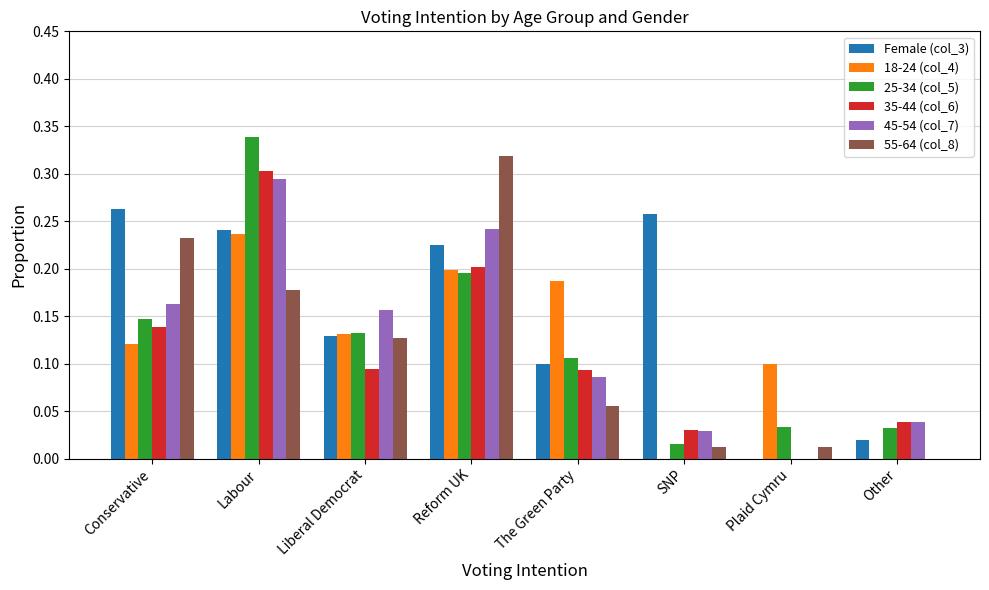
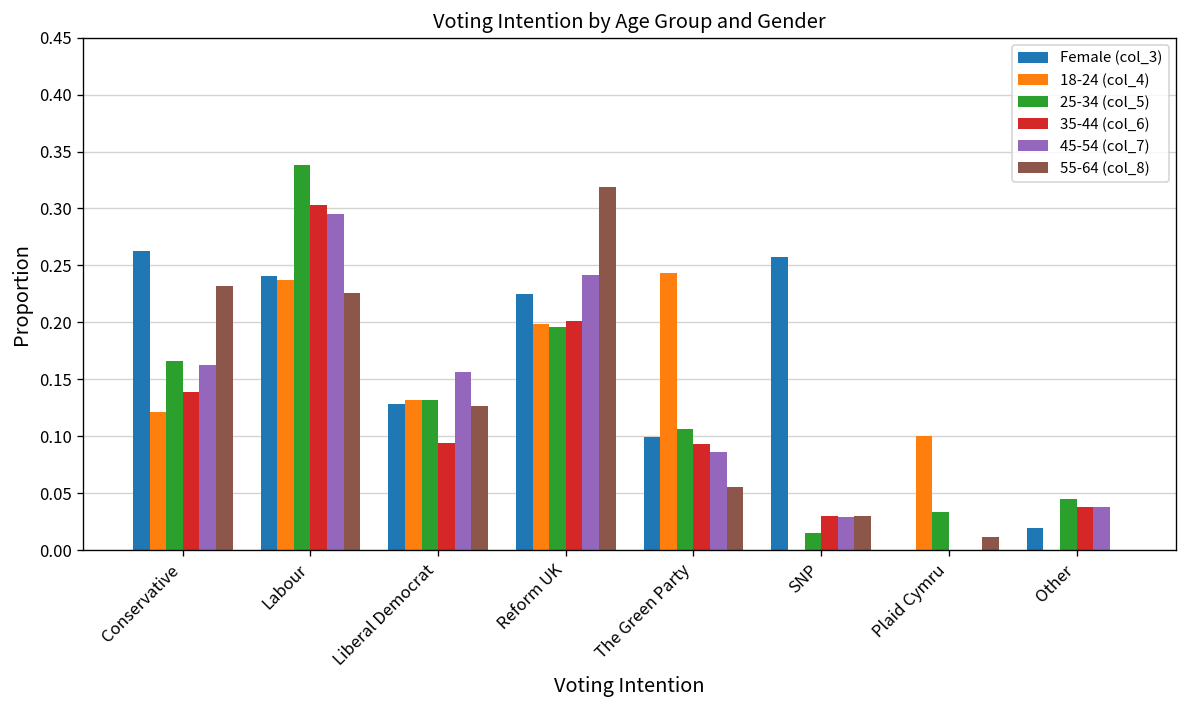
  {
    "Female (col_3)": {
      "Conservative": 0.26,
      "Labour": 0.24,
      "Liberal Democrat": 0.13,
      "Reform UK": 0.23,
      "The Green Party": 0.10,
      "SNP": 0.26,
      "Plaid Cymru": 0.00,
      "Other": 0.02
    },
    "18-24 (col_4)": {
      "Conservative": 0.12,
      "Labour": 0.24,
      "Liberal Democrat": 0.13,
      "Reform UK": 0.20,
-     "The Green Party": 0.19,
+     "The Green Party": 0.24,
      "SNP": 0.00,
      "Plaid Cymru": 0.10,
      "Other": 0.00
    },
    "25-34 (col_5)": {
-     "Conservative": 0.15,
+     "Conservative": 0.17,
      "Labour": 0.34,
      "Liberal Democrat": 0.13,
      "Reform UK": 0.20,
      "The Green Party": 0.11,
      "SNP": 0.02,
      "Plaid Cymru": 0.03,
-     "Other": 0.03
+     "Other": 0.04
    },
    "35-44 (col_6)": {
      "Conservative": 0.14,
      "Labour": 0.30,
      "Liberal Democrat": 0.09,
      "Reform UK": 0.20,
      "The Green Party": 0.09,
      "SNP": 0.03,
      "Plaid Cymru": 0.00,
      "Other": 0.04
    },
    "45-54 (col_7)": {
      "Conservative": 0.16,
      "Labour": 0.29,
      "Liberal Democrat": 0.16,
      "Reform UK": 0.24,
      "The Green Party": 0.09,
      "SNP": 0.03,
      "Plaid Cymru": 0.00,
      "Other": 0.04
    },
    "55-64 (col_8)": {
      "Conservative": 0.23,
-     "Labour": 0.18,
+     "Labour": 0.23,
      "Liberal Democrat": 0.13,
      "Reform UK": 0.32,
      "The Green Party": 0.06,
-     "SNP": 0.01,
+     "SNP": 0.03,
      "Plaid Cymru": 0.01,
      "Other": 0.00
    }
  }
